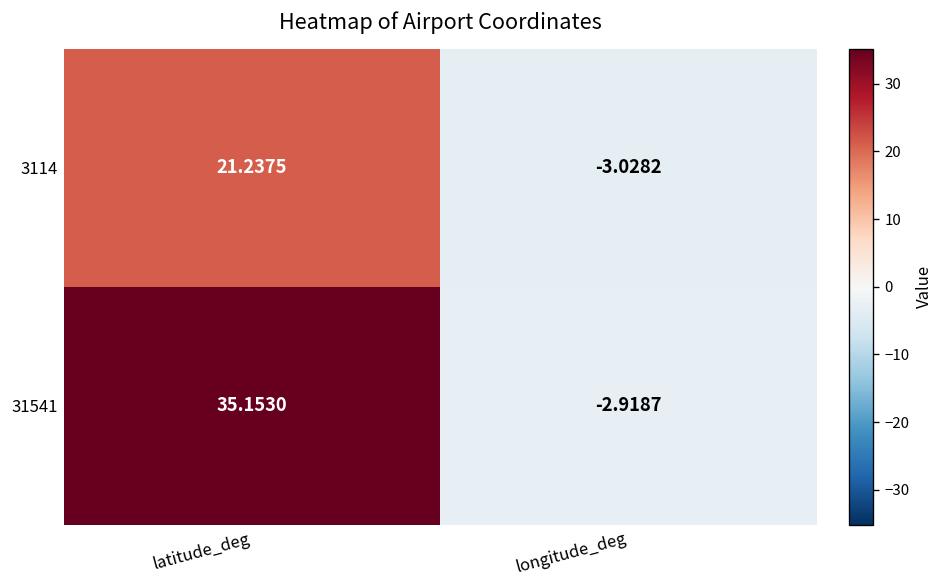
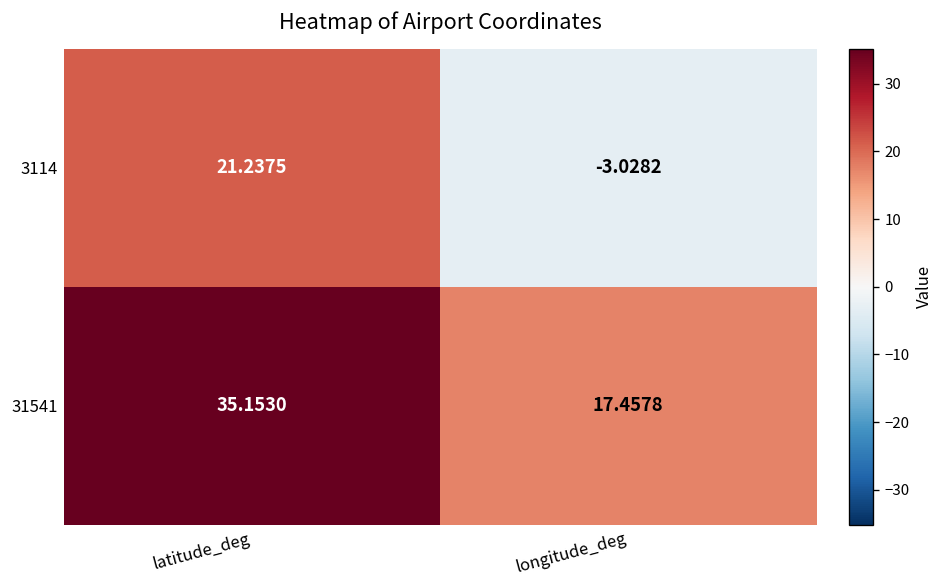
  {
    "3114": {
      "latitude_deg": 21.2375,
      "longitude_deg": -3.0282
    },
    "31541": {
      "latitude_deg": 35.1530,
-     "longitude_deg": -2.9187
+     "longitude_deg": 17.4578
    }
  }
